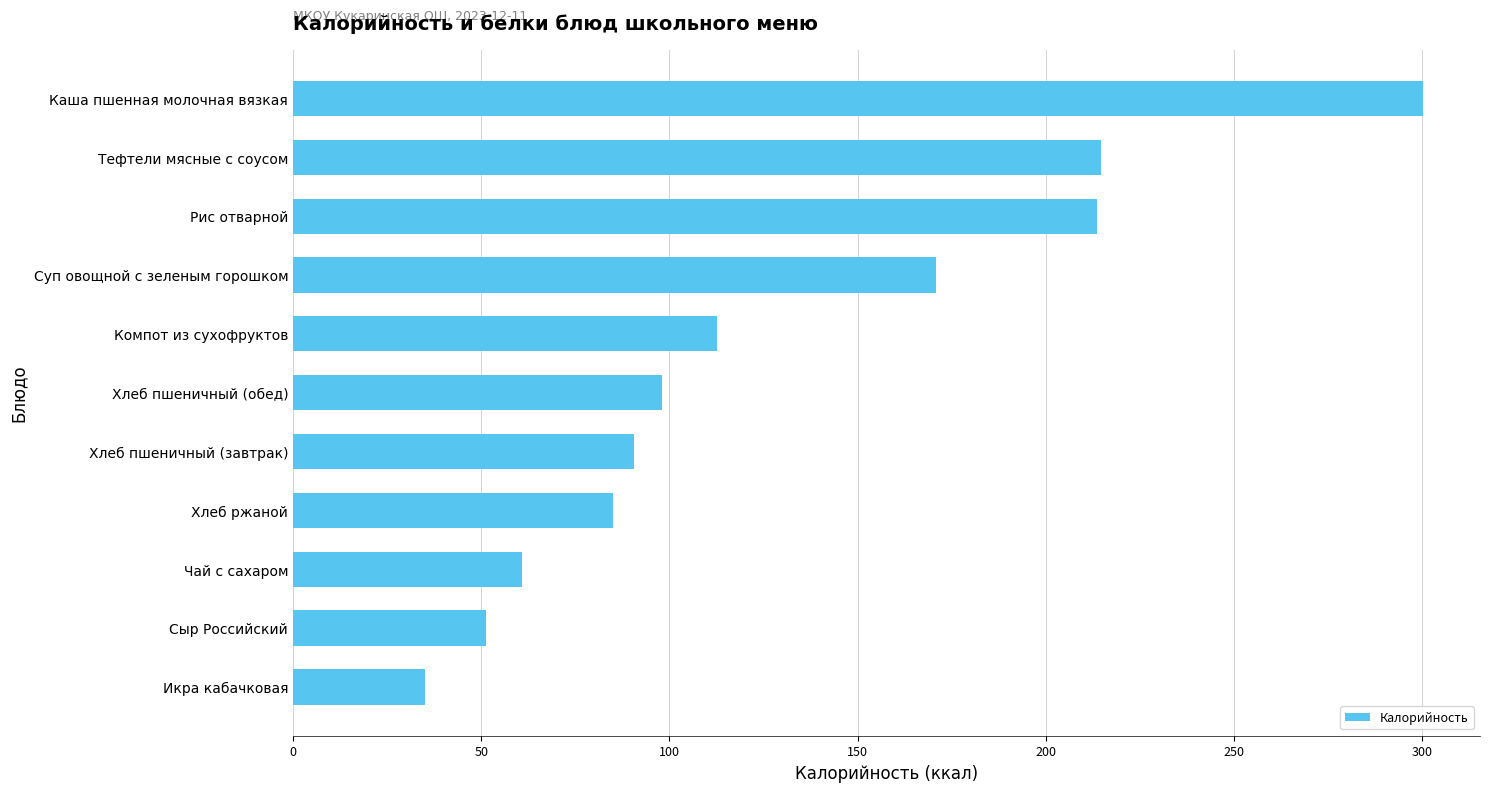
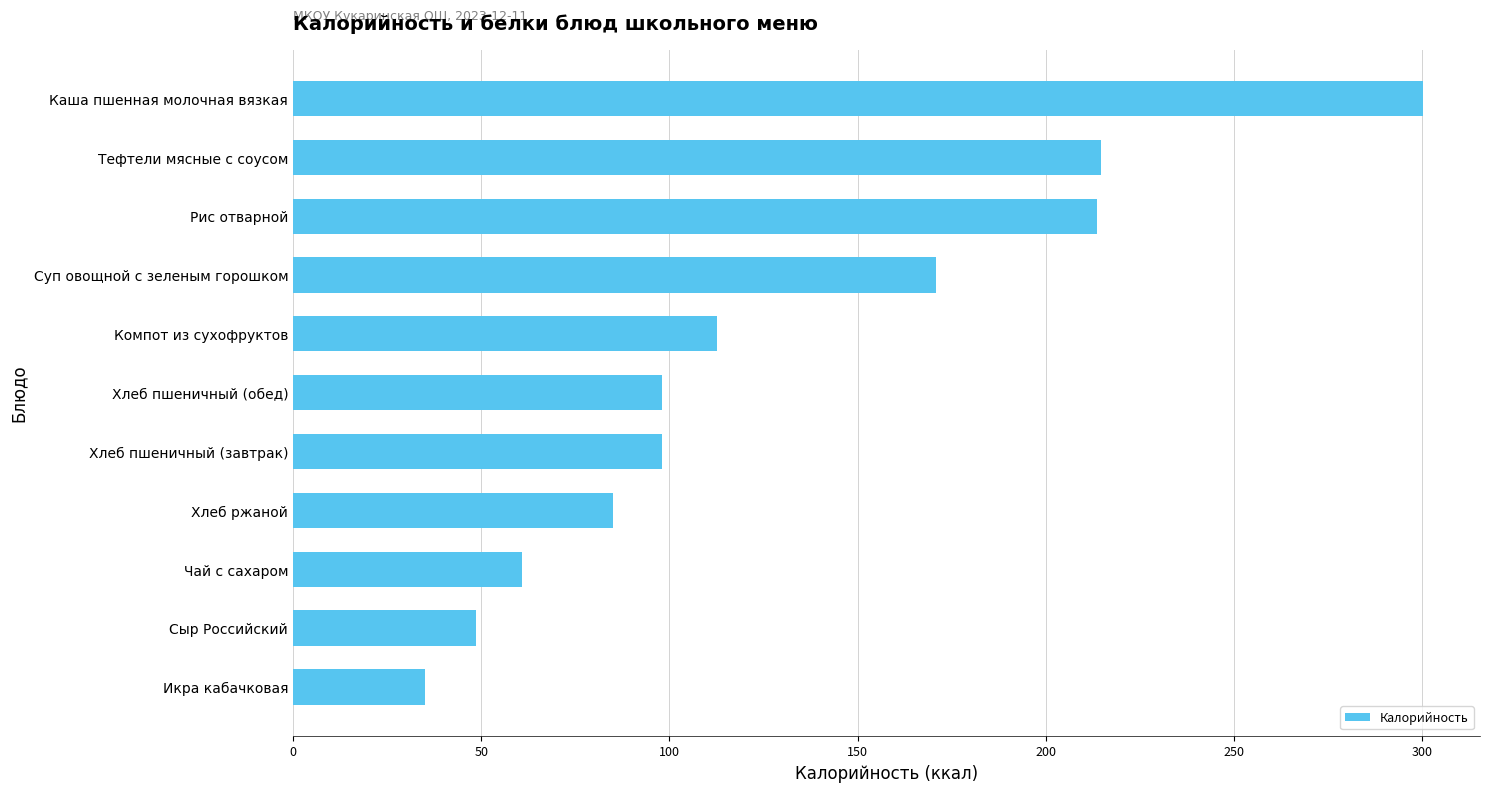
  {
    "Каша пшенная молочная вязкая": 300,
    "Тефтели мясные с соусом": 215,
    "Рис отварной": 214,
    "Суп овощной с зеленым горошком": 171,
    "Компот из сухофруктов": 113,
    "Хлеб пшеничный (обед)": 98,
-   "Хлеб пшеничный (завтрак)": 91,
+   "Хлеб пшеничный (завтрак)": 98,
    "Хлеб ржаной": 85,
    "Чай с сахаром": 61,
-   "Сыр Российский": 51,
+   "Сыр Российский": 49,
    "Икра кабачковая": 35
  }
